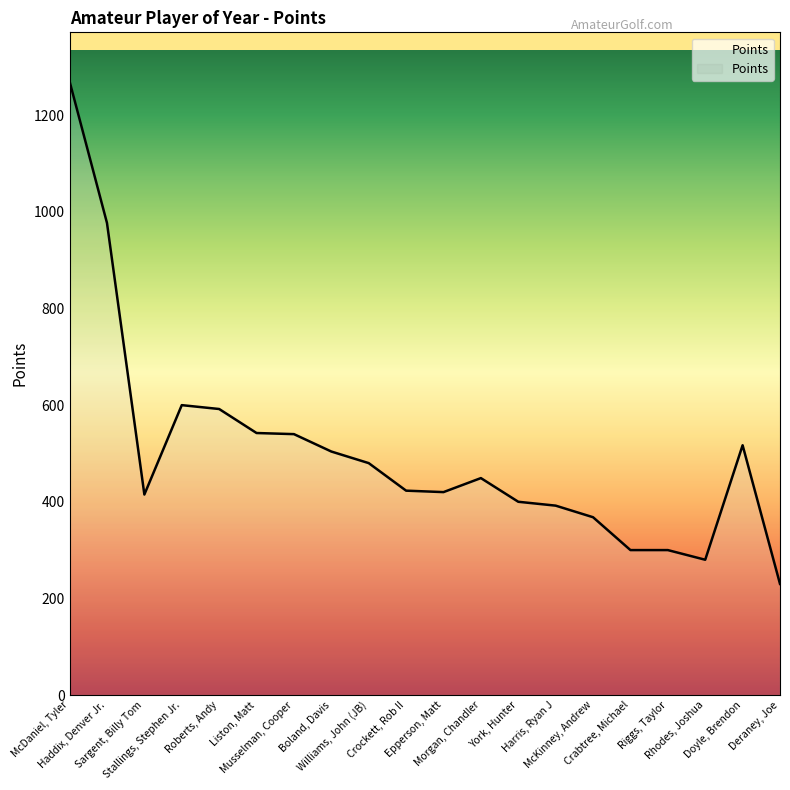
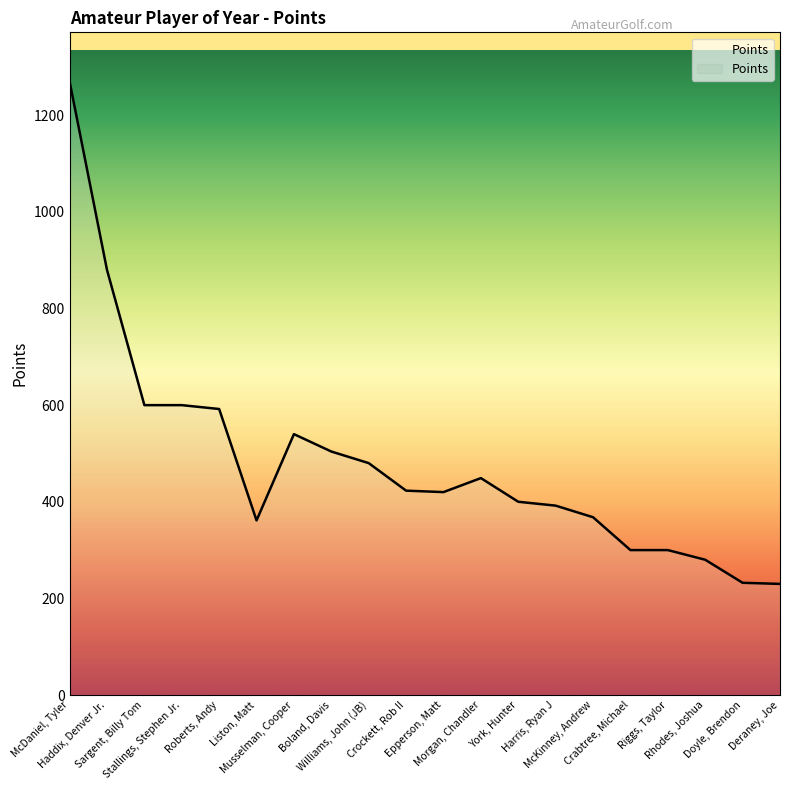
  {
    "McDaniel, Tyler": 1270,
-   "Haddix, Denver Jr.": 980,
-   "Sargent, Billy Tom": 420,
+   "Haddix, Denver Jr.": 880,
+   "Sargent, Billy Tom": 600,
    "Stallings, Stephen Jr.": 600,
    "Roberts, Andy": 590,
-   "Liston, Matt": 540,
+   "Liston, Matt": 360,
    "Musselman, Cooper": 540,
    "Boland, Davis": 500,
    "Williams, John (JB)": 480,
    "Crockett, Rob II": 420,
    "Epperson, Matt": 420,
    "Morgan, Chandler": 450,
    "York, Hunter": 400,
    "Harris, Ryan J": 390,
    "McKinney, Andrew": 370,
    "Crabtree, Michael": 300,
    "Riggs, Taylor": 300,
    "Rhodes, Joshua": 280,
-   "Doyle, Brendon": 520,
+   "Doyle, Brendon": 230,
    "Deraney, Joe": 230
  }
